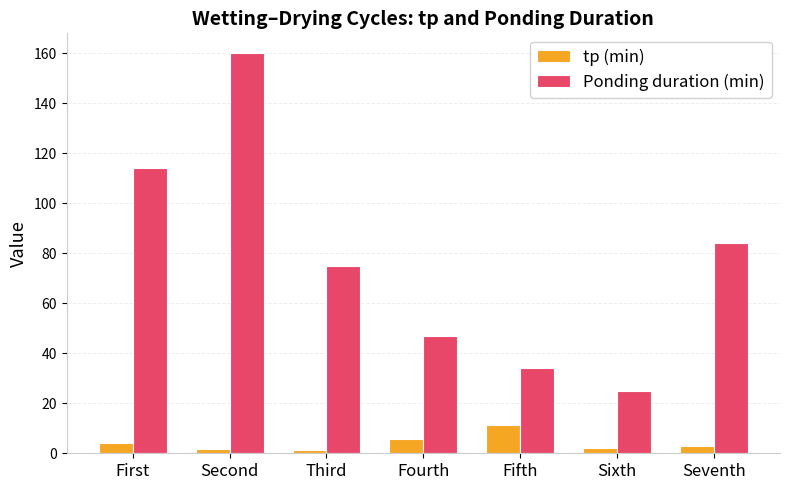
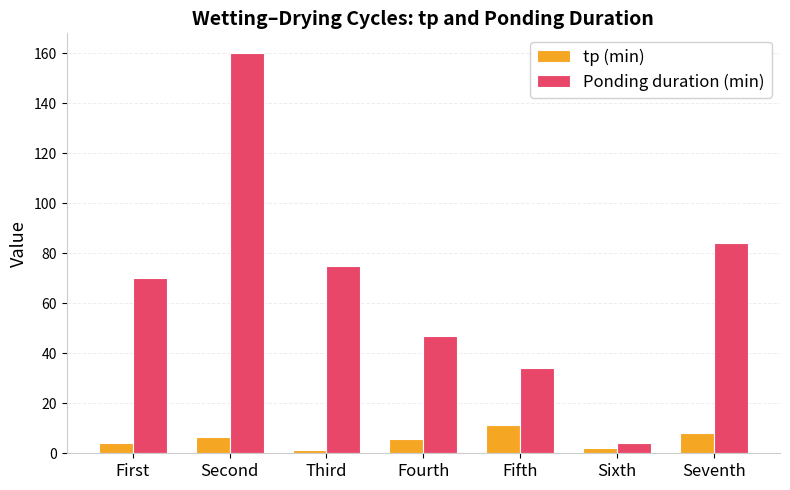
  {
    "tp (min)": {
      "First": 4,
-     "Second": 2,
+     "Second": 6,
      "Third": 1,
      "Fourth": 6,
      "Fifth": 12,
      "Sixth": 2,
-     "Seventh": 3
+     "Seventh": 8
    },
    "Ponding duration (min)": {
-     "First": 114,
+     "First": 70,
      "Second": 160,
      "Third": 75,
      "Fourth": 47,
      "Fifth": 34,
-     "Sixth": 25,
+     "Sixth": 4,
      "Seventh": 84
    }
  }
